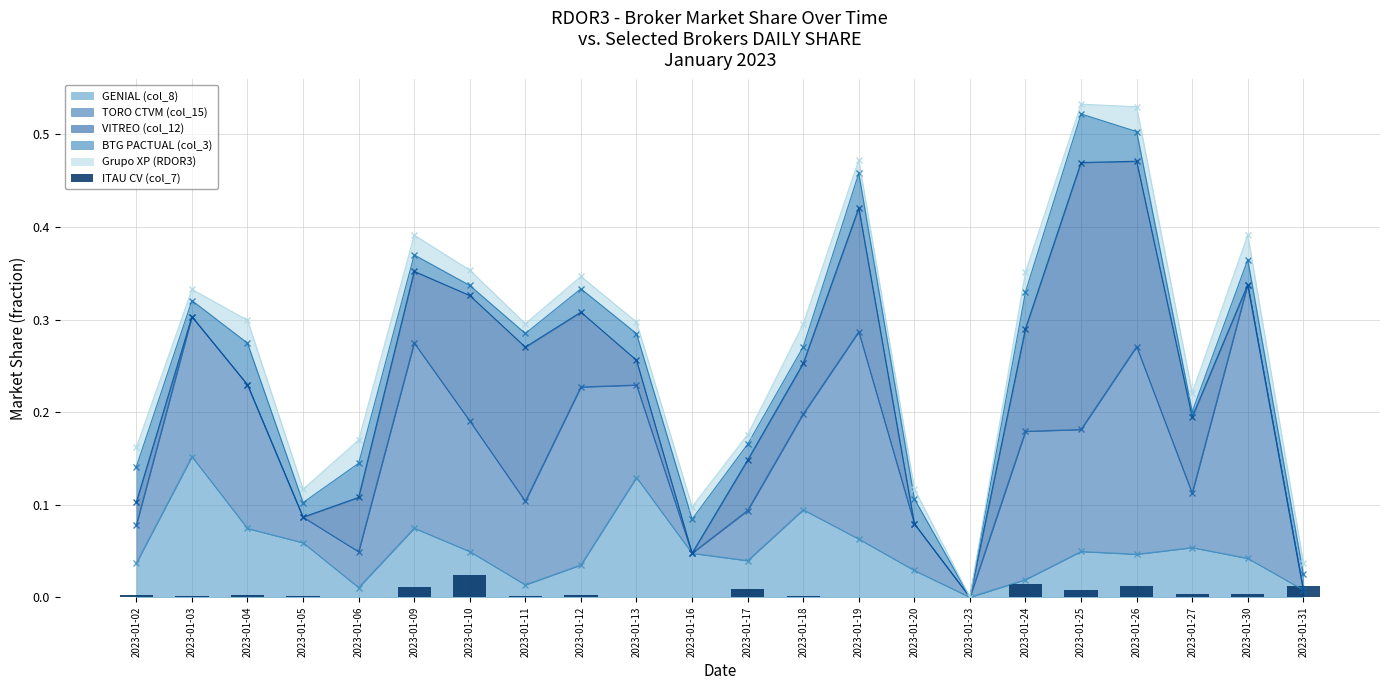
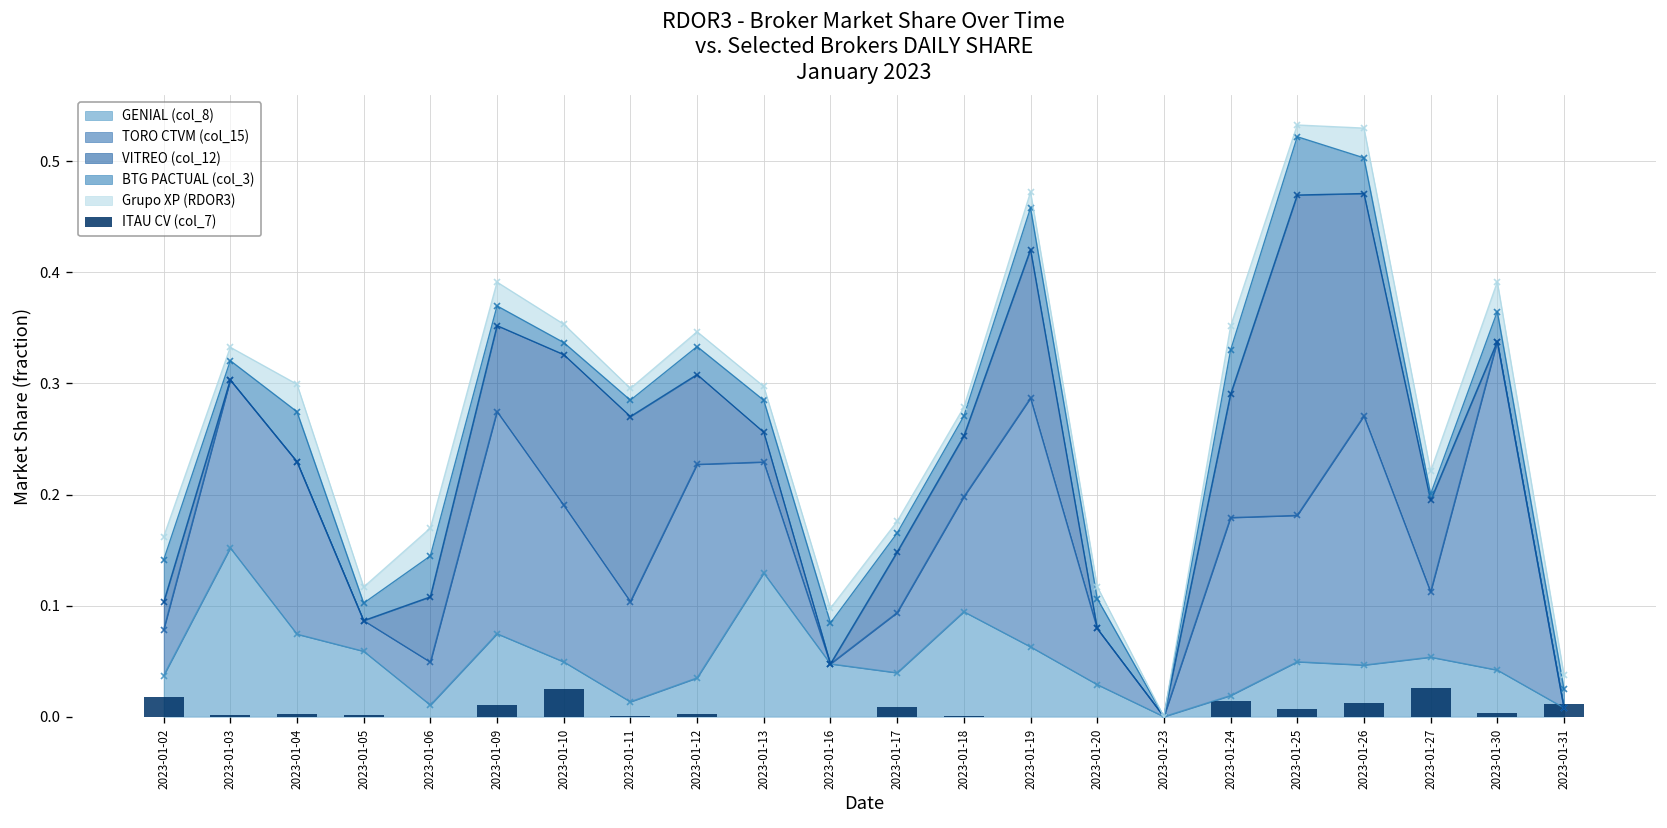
  {
    "ITAU CV (col_7)": {
-     "2023-01-02": 0.00,
+     "2023-01-02": 0.02,
      "2023-01-04": 0.00,
      "2023-01-06": 0.00,
      "2023-01-09": 0.01,
      "2023-01-10": 0.02,
      "2023-01-12": 0.00,
      "2023-01-13": 0.00,
      "2023-01-16": 0.00,
      "2023-01-17": 0.01,
      "2023-01-19": 0.00,
      "2023-01-20": 0.00,
      "2023-01-23": 0.00,
      "2023-01-24": 0.01,
      "2023-01-25": 0.01,
      "2023-01-26": 0.01,
-     "2023-01-27": 0.00,
+     "2023-01-27": 0.03,
      "2023-01-30": 0.00,
      "2023-01-31": 0.01
    },
    "Grupo XP (RDOR3)": {
      "2023-01-02": 0.02,
      "2023-01-03": 0.01,
      "2023-01-04": 0.02,
      "2023-01-05": 0.01,
      "2023-01-06": 0.03,
      "2023-01-09": 0.02,
      "2023-01-10": 0.02,
      "2023-01-11": 0.01,
      "2023-01-12": 0.01,
      "2023-01-13": 0.01,
      "2023-01-16": 0.01,
      "2023-01-17": 0.01,
-     "2023-01-18": 0.02,
+     "2023-01-18": 0.01,
      "2023-01-19": 0.01,
      "2023-01-20": 0.01,
      "2023-01-24": 0.02,
      "2023-01-25": 0.01,
      "2023-01-26": 0.03,
      "2023-01-27": 0.02,
      "2023-01-30": 0.03,
      "2023-01-31": 0.01
    }
  }
